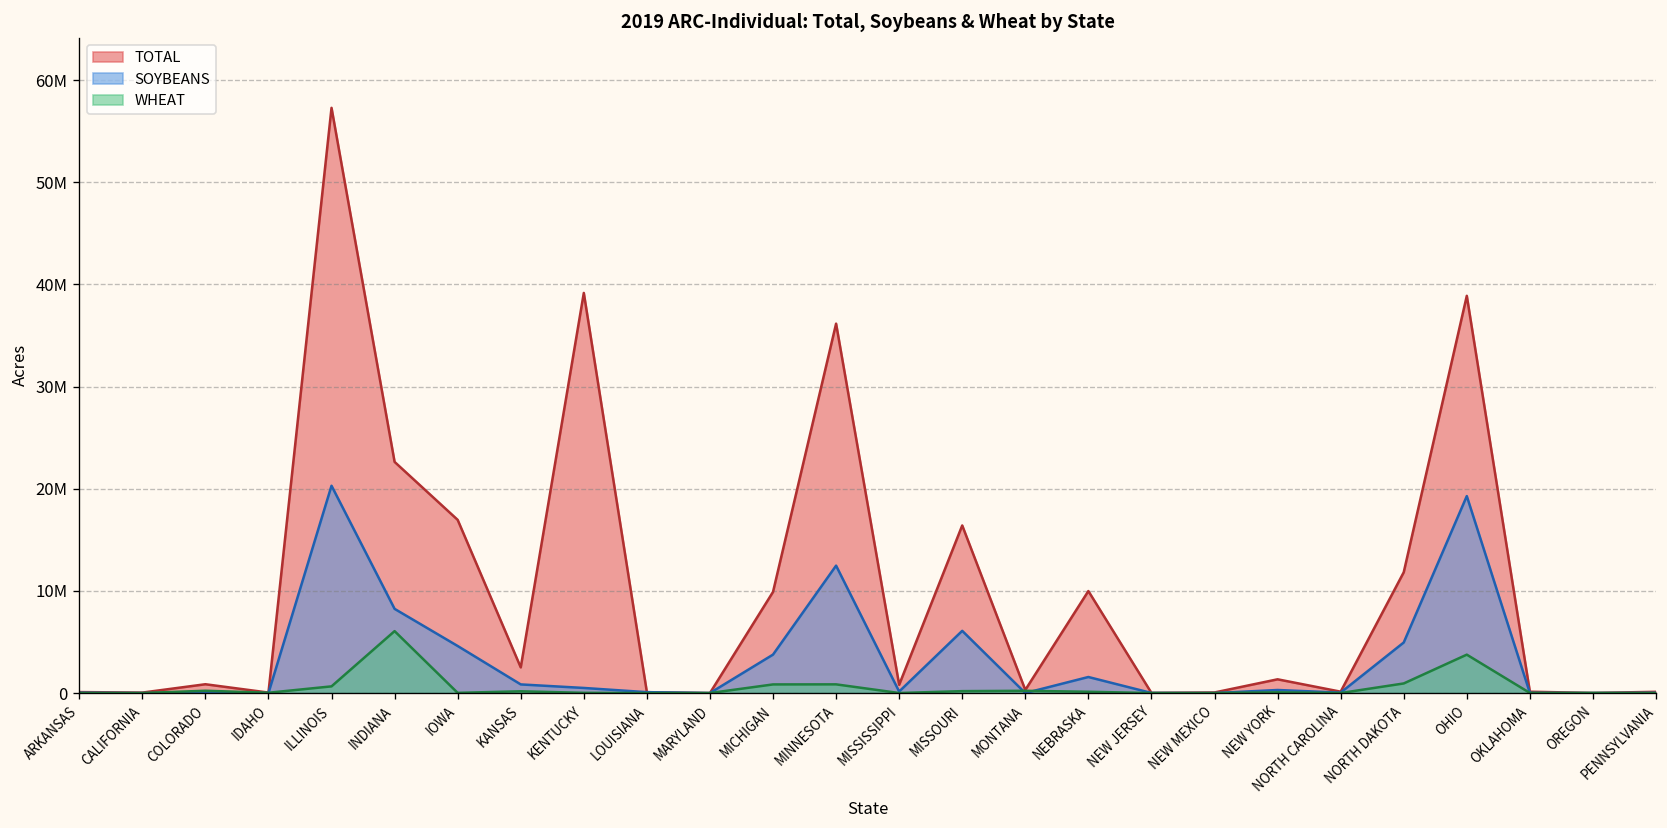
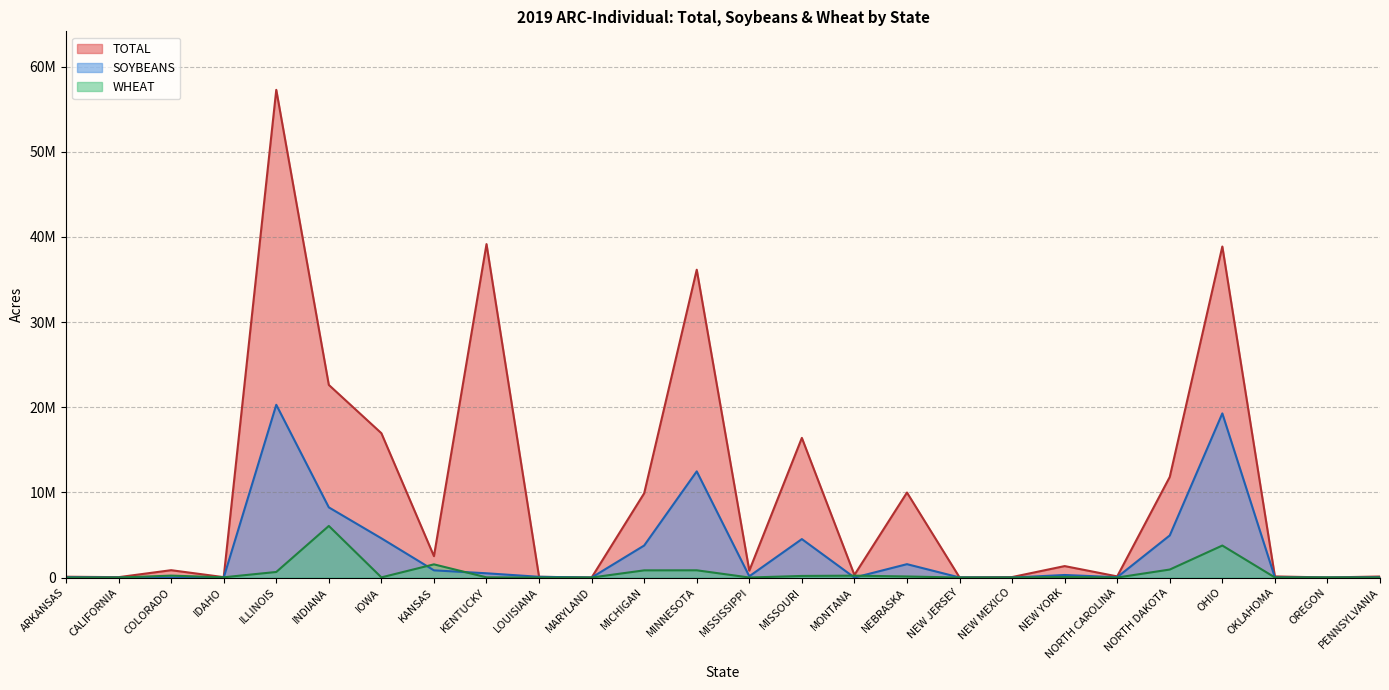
  {
    "TOTAL": {
      "COLORADO": 1000000,
      "ILLINOIS": 57000000,
      "INDIANA": 23000000,
      "IOWA": 17000000,
      "KANSAS": 3000000,
      "KENTUCKY": 39000000,
      "MICHIGAN": 10000000,
      "MINNESOTA": 36000000,
      "MISSISSIPPI": 1000000,
      "MISSOURI": 16000000,
      "NEBRASKA": 10000000,
      "NEW YORK": 1000000,
      "NORTH DAKOTA": 12000000,
      "OHIO": 39000000
    },
    "SOYBEANS": {
      "ILLINOIS": 20000000,
      "INDIANA": 8000000,
      "IOWA": 5000000,
      "KANSAS": 1000000,
      "KENTUCKY": 0,
      "MICHIGAN": 4000000,
      "MINNESOTA": 12000000,
-     "MISSOURI": 6000000,
+     "MISSOURI": 5000000,
      "NEBRASKA": 2000000,
      "NORTH DAKOTA": 5000000,
      "OHIO": 19000000
    },
    "WHEAT": {
      "ILLINOIS": 1000000,
      "INDIANA": 6000000,
      "IOWA": 0,
-     "KANSAS": 0,
+     "KANSAS": 2000000,
      "KENTUCKY": 0,
      "MICHIGAN": 1000000,
      "MINNESOTA": 1000000,
      "MISSOURI": 0,
      "NEBRASKA": 0,
      "NORTH DAKOTA": 1000000,
      "OHIO": 4000000
    }
  }
